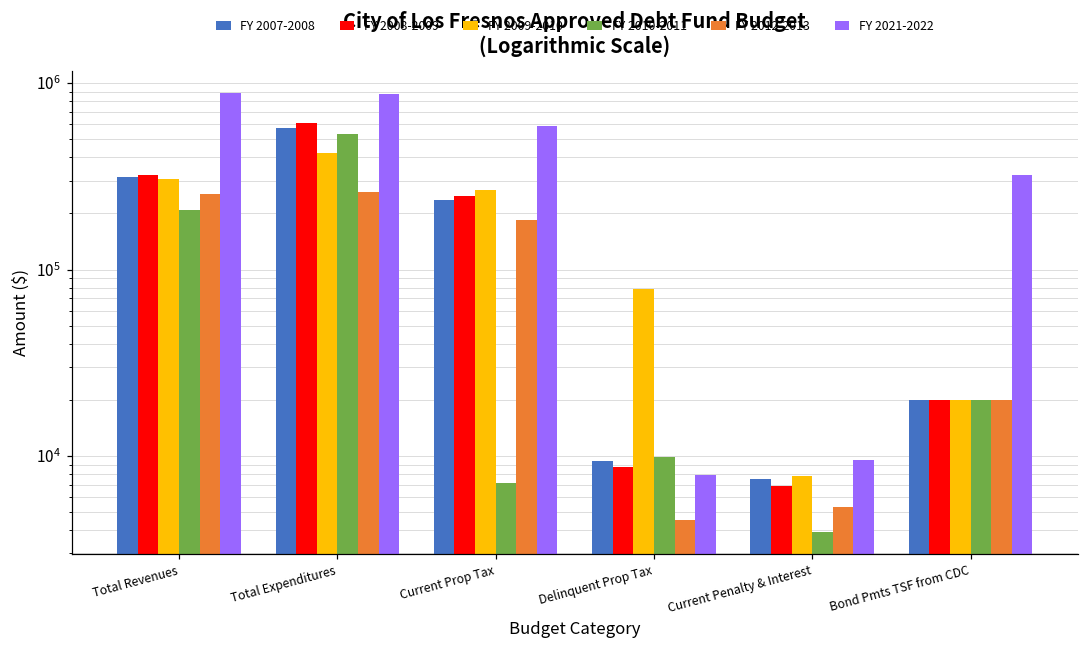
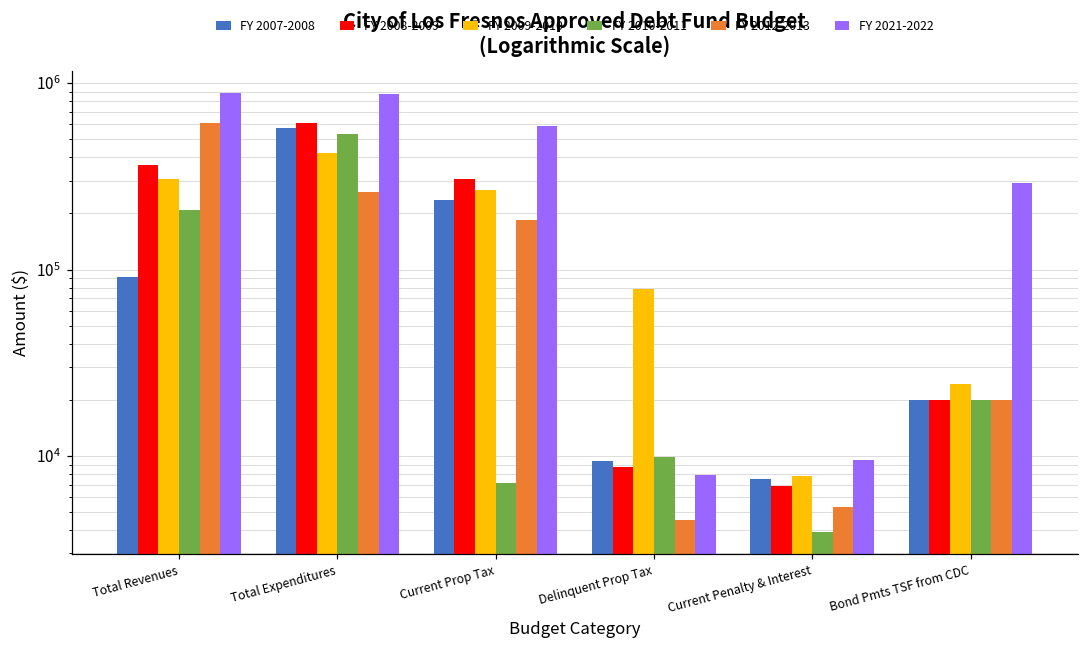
  {
    "FY 2007-2008": {
-     "Total Revenues": 310000,
+     "Total Revenues": 90000,
      "Total Expenditures": 570000,
      "Current Prop Tax": 240000,
      "Delinquent Prop Tax": 9000,
      "Current Penalty & Interest": 8000,
      "Bond Pmts TSF from CDC": 20000
    },
    "FY 2008-2009": {
-     "Total Revenues": 320000,
+     "Total Revenues": 360000,
      "Total Expenditures": 610000,
-     "Current Prop Tax": 250000,
+     "Current Prop Tax": 300000,
      "Delinquent Prop Tax": 9000,
      "Current Penalty & Interest": 6900,
      "Bond Pmts TSF from CDC": 20000
    },
    "FY 2009-2010": {
      "Total Revenues": 300000,
      "Total Expenditures": 420000,
      "Current Prop Tax": 270000,
      "Delinquent Prop Tax": 80000,
      "Current Penalty & Interest": 8000,
-     "Bond Pmts TSF from CDC": 20000
+     "Bond Pmts TSF from CDC": 24000
    },
    "FY 2010-2011": {
      "Total Revenues": 210000,
      "Total Expenditures": 530000,
      "Current Prop Tax": 7100,
      "Delinquent Prop Tax": 10000,
      "Current Penalty & Interest": 3900,
      "Bond Pmts TSF from CDC": 20000
    },
    "FY 2012-2013": {
-     "Total Revenues": 250000,
+     "Total Revenues": 610000,
      "Total Expenditures": 260000,
      "Current Prop Tax": 180000,
      "Delinquent Prop Tax": 4500,
      "Current Penalty & Interest": 5300,
      "Bond Pmts TSF from CDC": 20000
    },
    "FY 2021-2022": {
      "Total Revenues": 900000,
      "Total Expenditures": 900000,
      "Current Prop Tax": 590000,
      "Delinquent Prop Tax": 8000,
      "Current Penalty & Interest": 10000,
-     "Bond Pmts TSF from CDC": 320000
+     "Bond Pmts TSF from CDC": 290000
    }
  }
